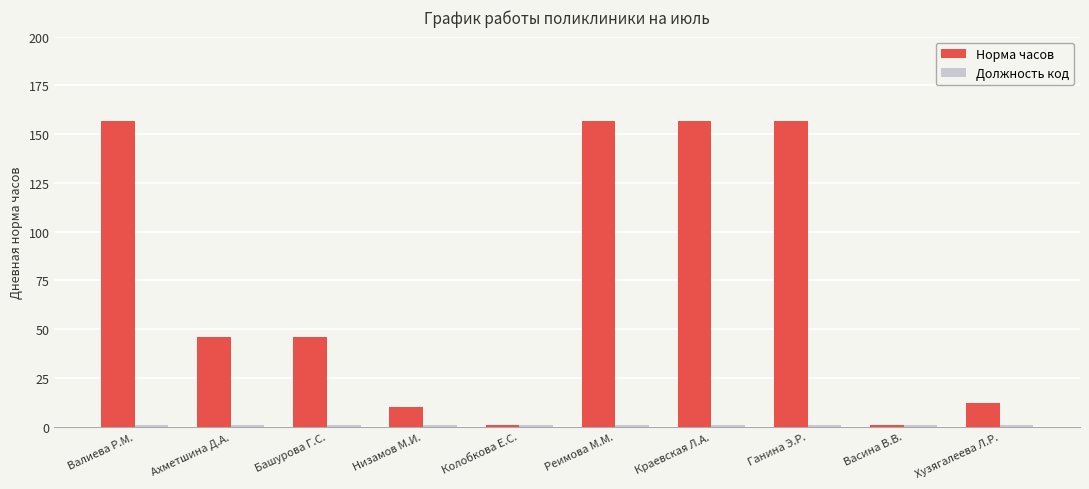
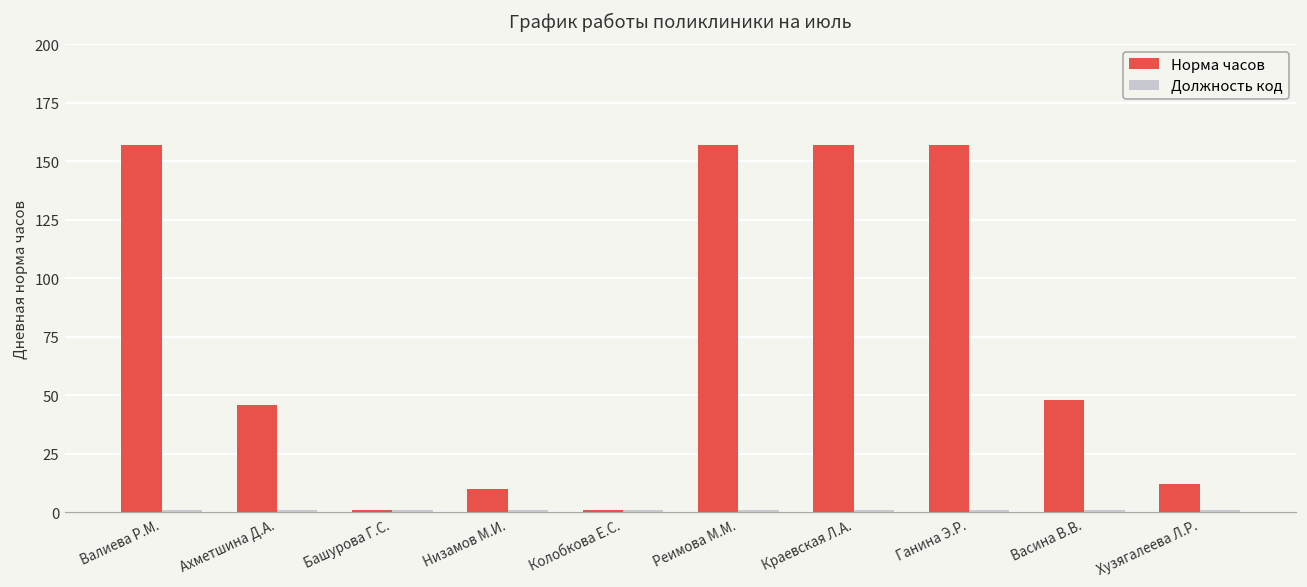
  {
    "Норма часов": {
      "Валиева Р.М.": 157,
      "Ахметшина Д.А.": 46,
-     "Башурова Г.С.": 46,
+     "Башурова Г.С.": 1,
      "Низамов М.И.": 10,
      "Реимова М.М.": 157,
      "Краевская Л.А.": 157,
      "Ганина Э.Р.": 157,
-     "Васина В.В.": 1,
+     "Васина В.В.": 48,
      "Хузягалеева Л.Р.": 12
    }
  }
